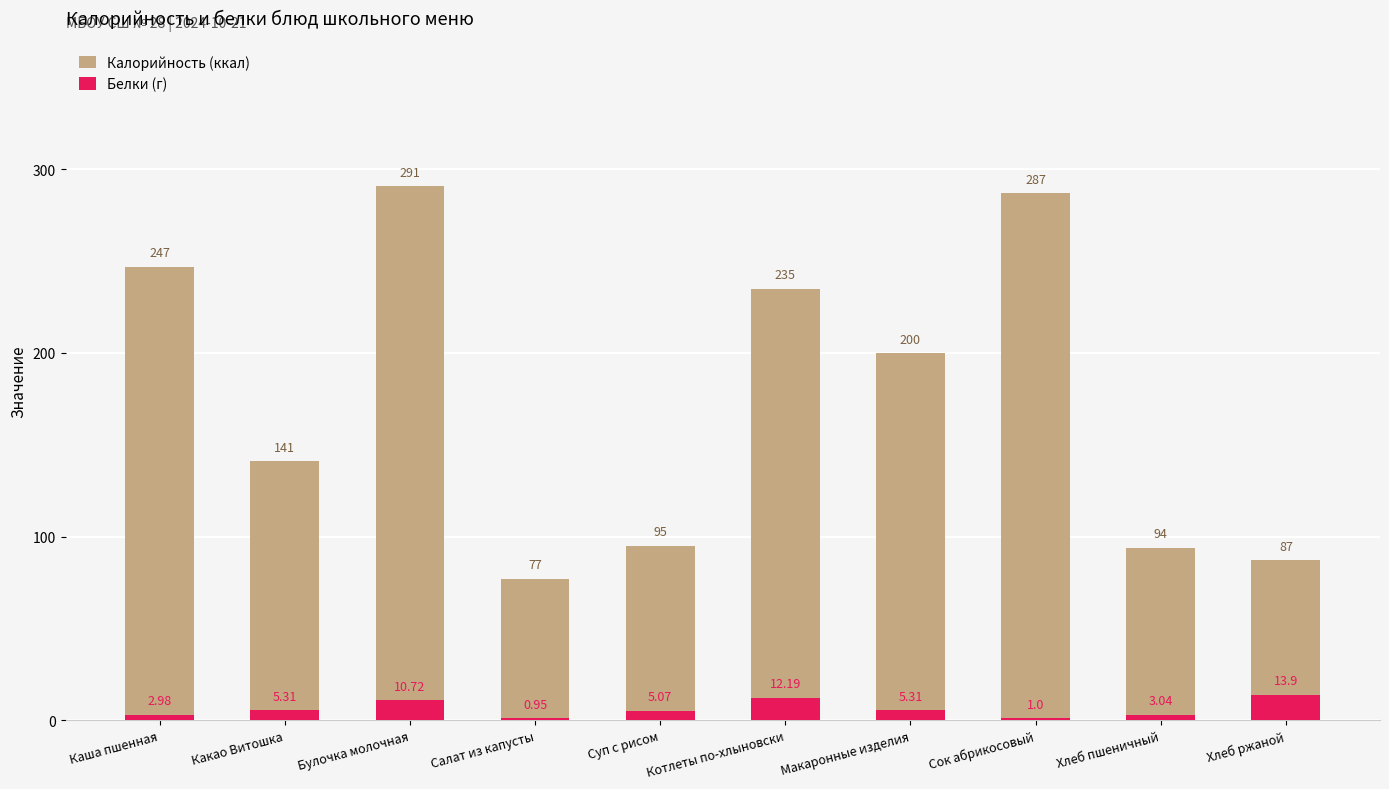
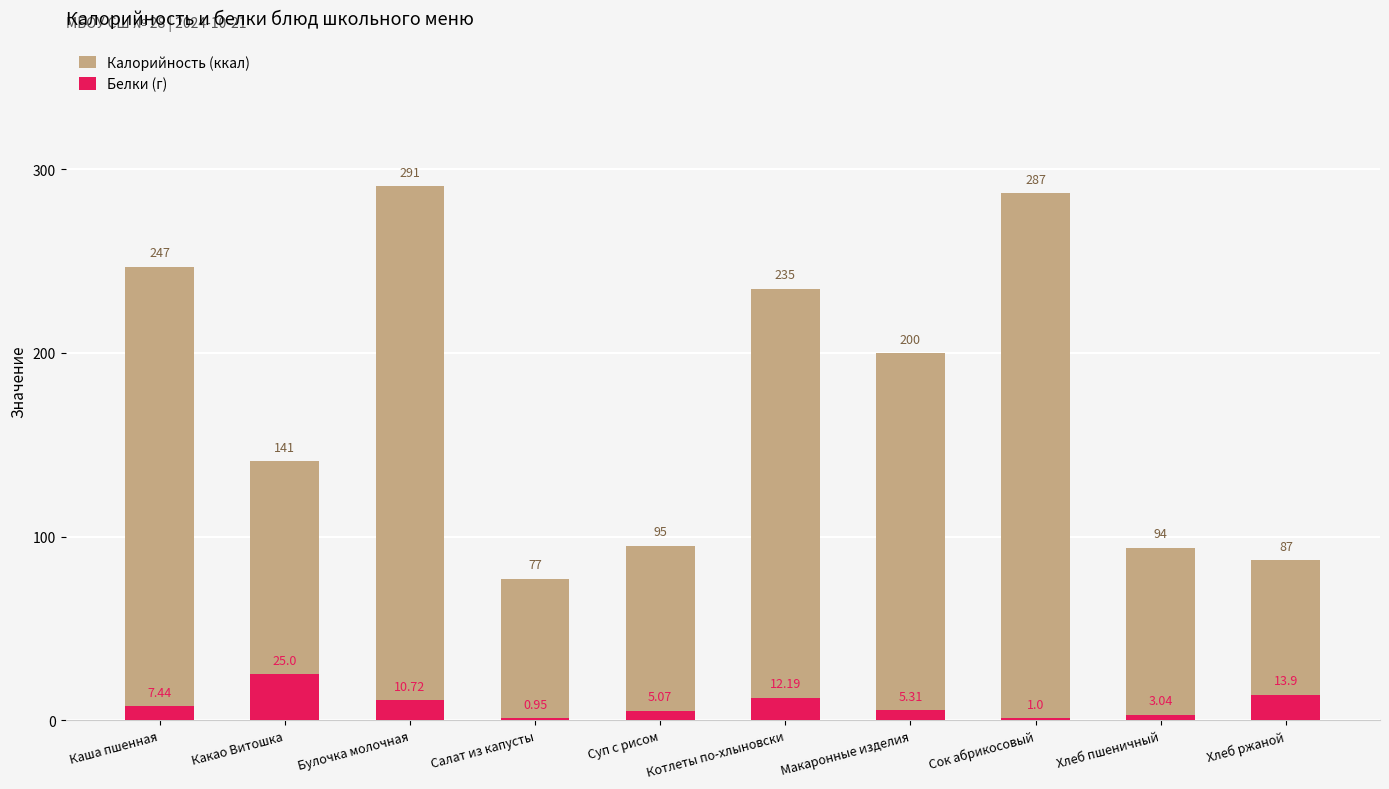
  {
    "Калорийность (ккал)": {
      "Каша пшенная": 247,
      "Какао Витошка": 141,
      "Булочка молочная": 291,
      "Салат из капусты": 77,
      "Суп с рисом": 95,
      "Котлеты по-хлыновски": 235,
      "Макаронные изделия": 200,
      "Сок абрикосовый": 287,
      "Хлеб пшеничный": 94,
      "Хлеб ржаной": 87
    },
    "Белки (г)": {
-     "Каша пшенная": 2.98,
-     "Какао Витошка": 5.31,
+     "Каша пшенная": 7.44,
+     "Какао Витошка": 25.0,
      "Салат из капусты": 0.95,
      "Сок абрикосовый": 1.0
    }
  }
